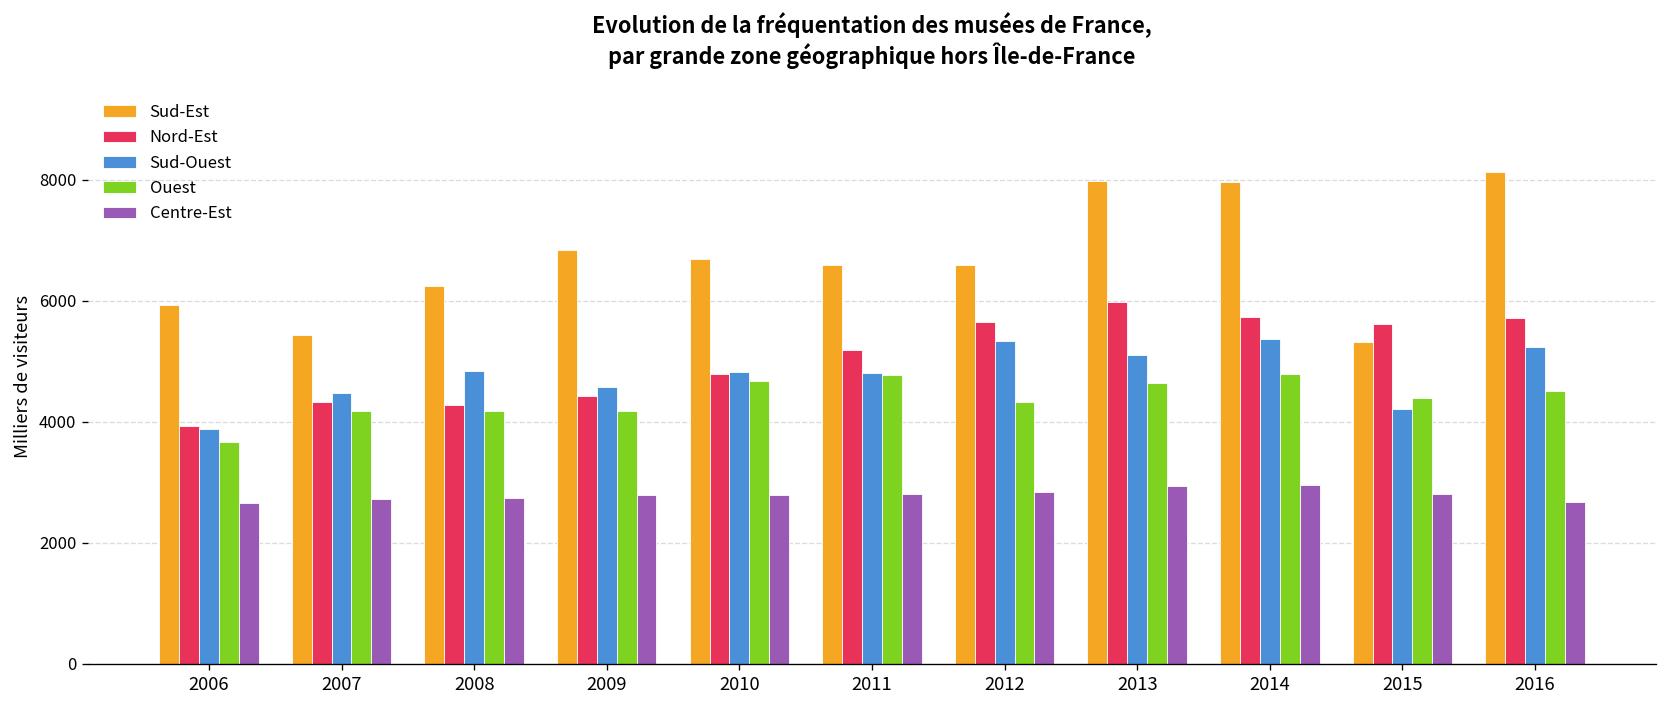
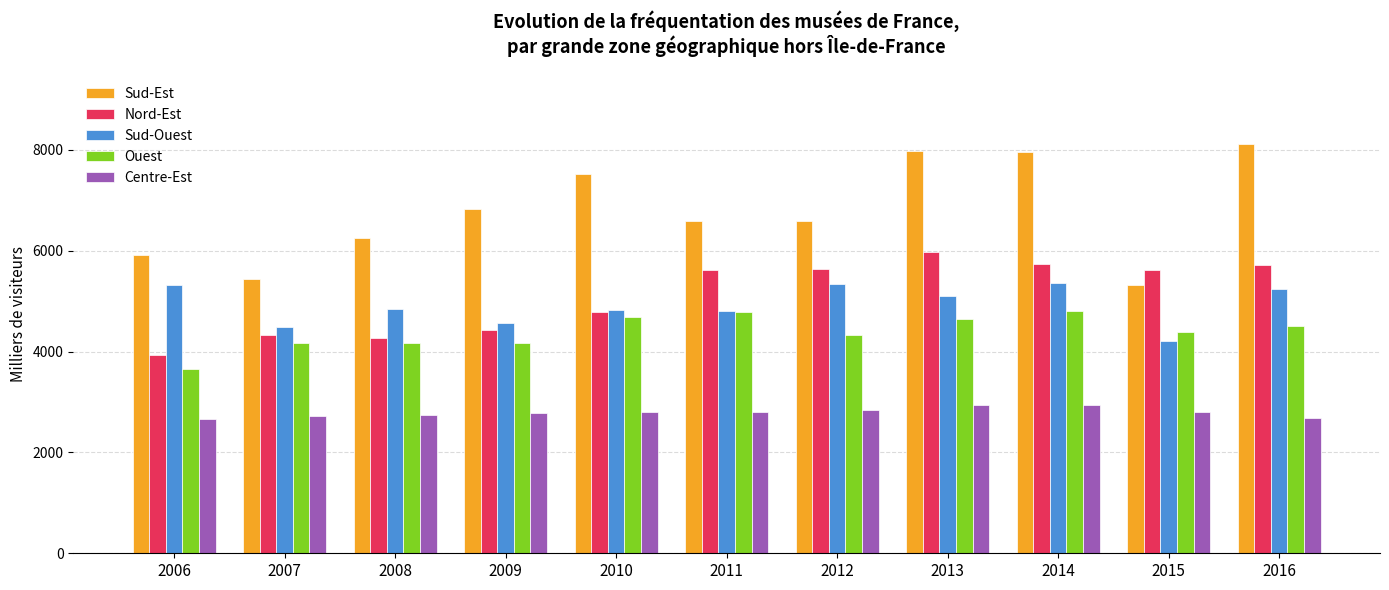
  {
    "Sud-Est": {
      "2006": 5900,
      "2007": 5400,
      "2008": 6200,
      "2009": 6800,
-     "2010": 6700,
+     "2010": 7500,
      "2011": 6600,
      "2012": 6600,
      "2013": 8000,
      "2014": 8000,
      "2015": 5300,
      "2016": 8100
    },
    "Nord-Est": {
      "2006": 3900,
      "2007": 4300,
      "2008": 4300,
      "2009": 4400,
      "2010": 4800,
-     "2011": 5200,
+     "2011": 5600,
      "2012": 5600,
      "2013": 6000,
      "2014": 5700,
      "2015": 5600,
      "2016": 5700
    },
    "Sud-Ouest": {
-     "2006": 3900,
+     "2006": 5300,
      "2007": 4500,
      "2008": 4800,
      "2009": 4600,
      "2010": 4800,
      "2011": 4800,
      "2012": 5300,
      "2013": 5100,
      "2014": 5400,
      "2015": 4200,
      "2016": 5200
    },
    "Ouest": {
      "2006": 3700,
      "2007": 4200,
      "2008": 4200,
      "2009": 4200,
      "2010": 4700,
      "2011": 4800,
      "2012": 4300,
      "2013": 4600,
      "2014": 4800,
      "2015": 4400,
      "2016": 4500
    },
    "Centre-Est": {
      "2006": 2700,
      "2007": 2700,
      "2008": 2700,
      "2009": 2800,
      "2010": 2800,
      "2011": 2800,
      "2012": 2800,
      "2013": 2900,
      "2014": 2900,
      "2015": 2800,
      "2016": 2700
    }
  }
